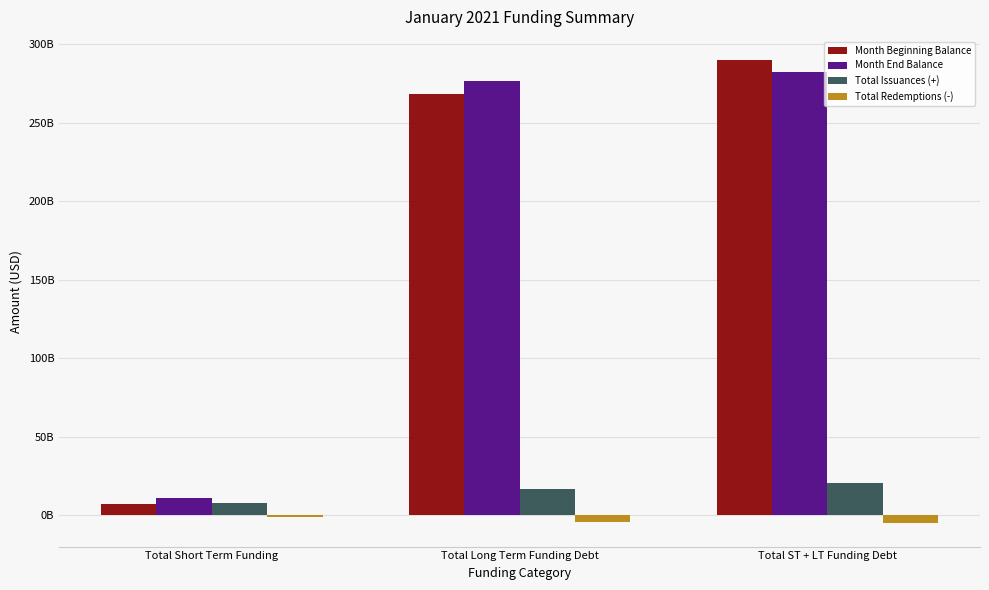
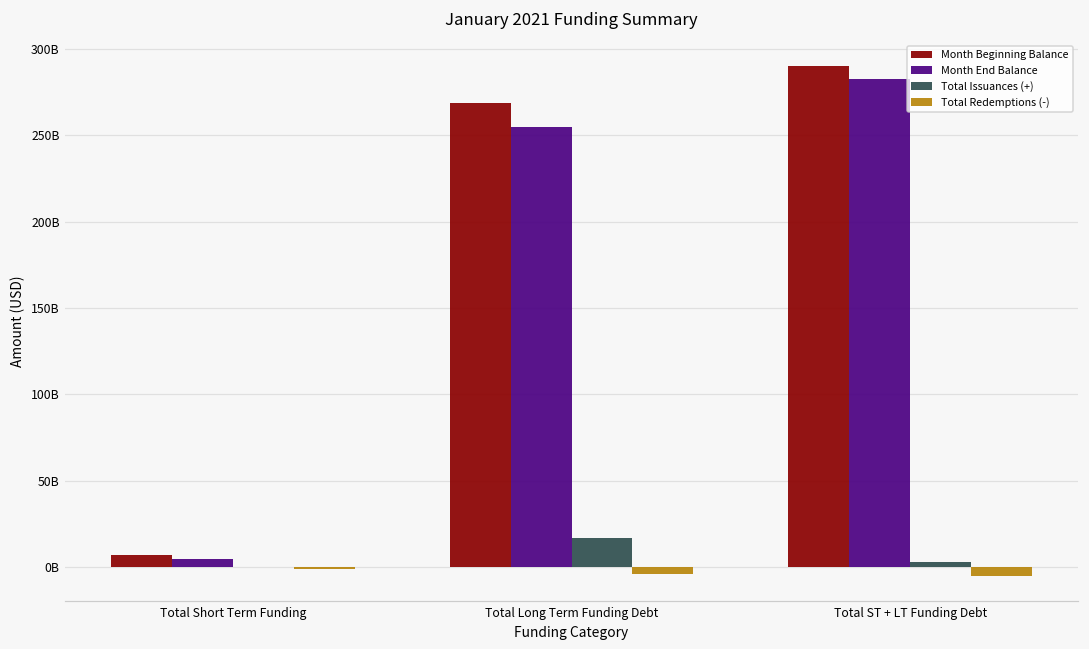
  {
    "Month Beginning Balance": {
      "Total Short Term Funding": 7000000000,
      "Total Long Term Funding Debt": 269000000000,
      "Total ST + LT Funding Debt": 290000000000
    },
    "Month End Balance": {
-     "Total Short Term Funding": 11000000000,
-     "Total Long Term Funding Debt": 277000000000,
+     "Total Short Term Funding": 5000000000,
+     "Total Long Term Funding Debt": 255000000000,
      "Total ST + LT Funding Debt": 282000000000
    },
    "Total Issuances (+)": {
-     "Total Short Term Funding": 8000000000,
+     "Total Short Term Funding": 0,
      "Total Long Term Funding Debt": 17000000000,
-     "Total ST + LT Funding Debt": 21000000000
+     "Total ST + LT Funding Debt": 3000000000
    },
    "Total Redemptions (-)": {
      "Total Long Term Funding Debt": -4000000000,
      "Total ST + LT Funding Debt": -5000000000
    }
  }
